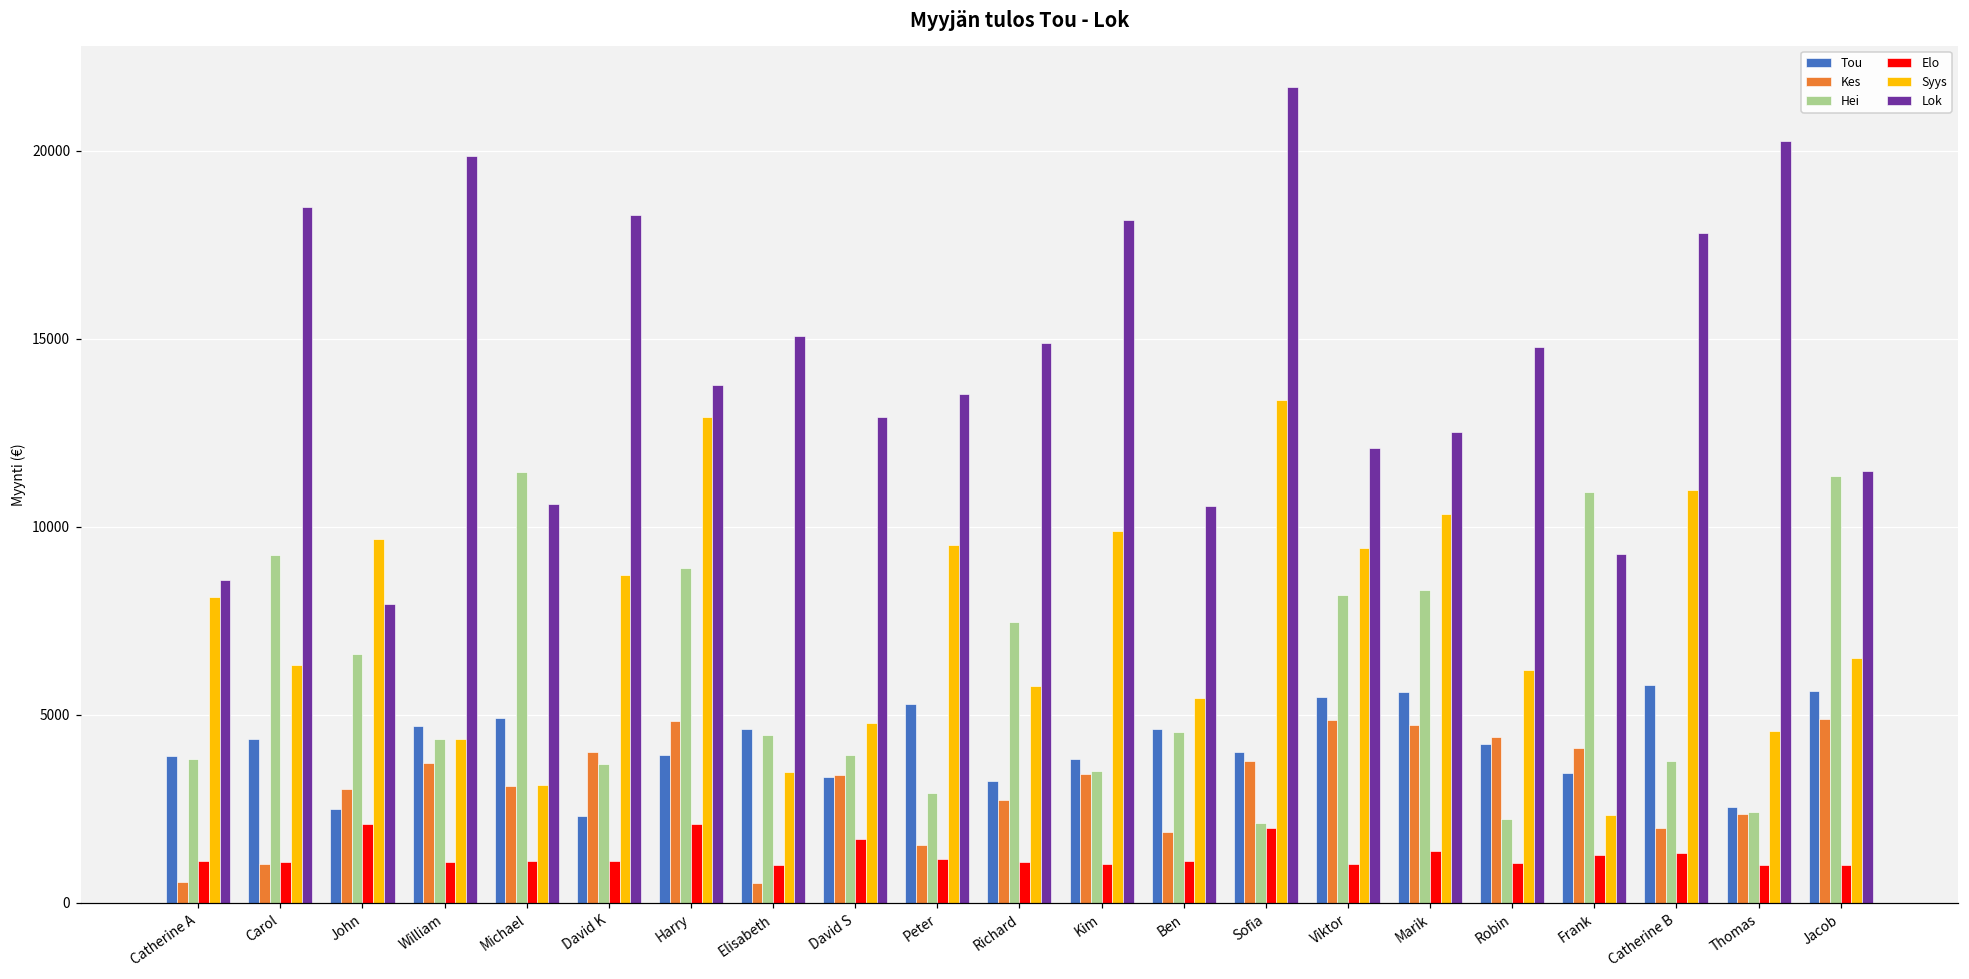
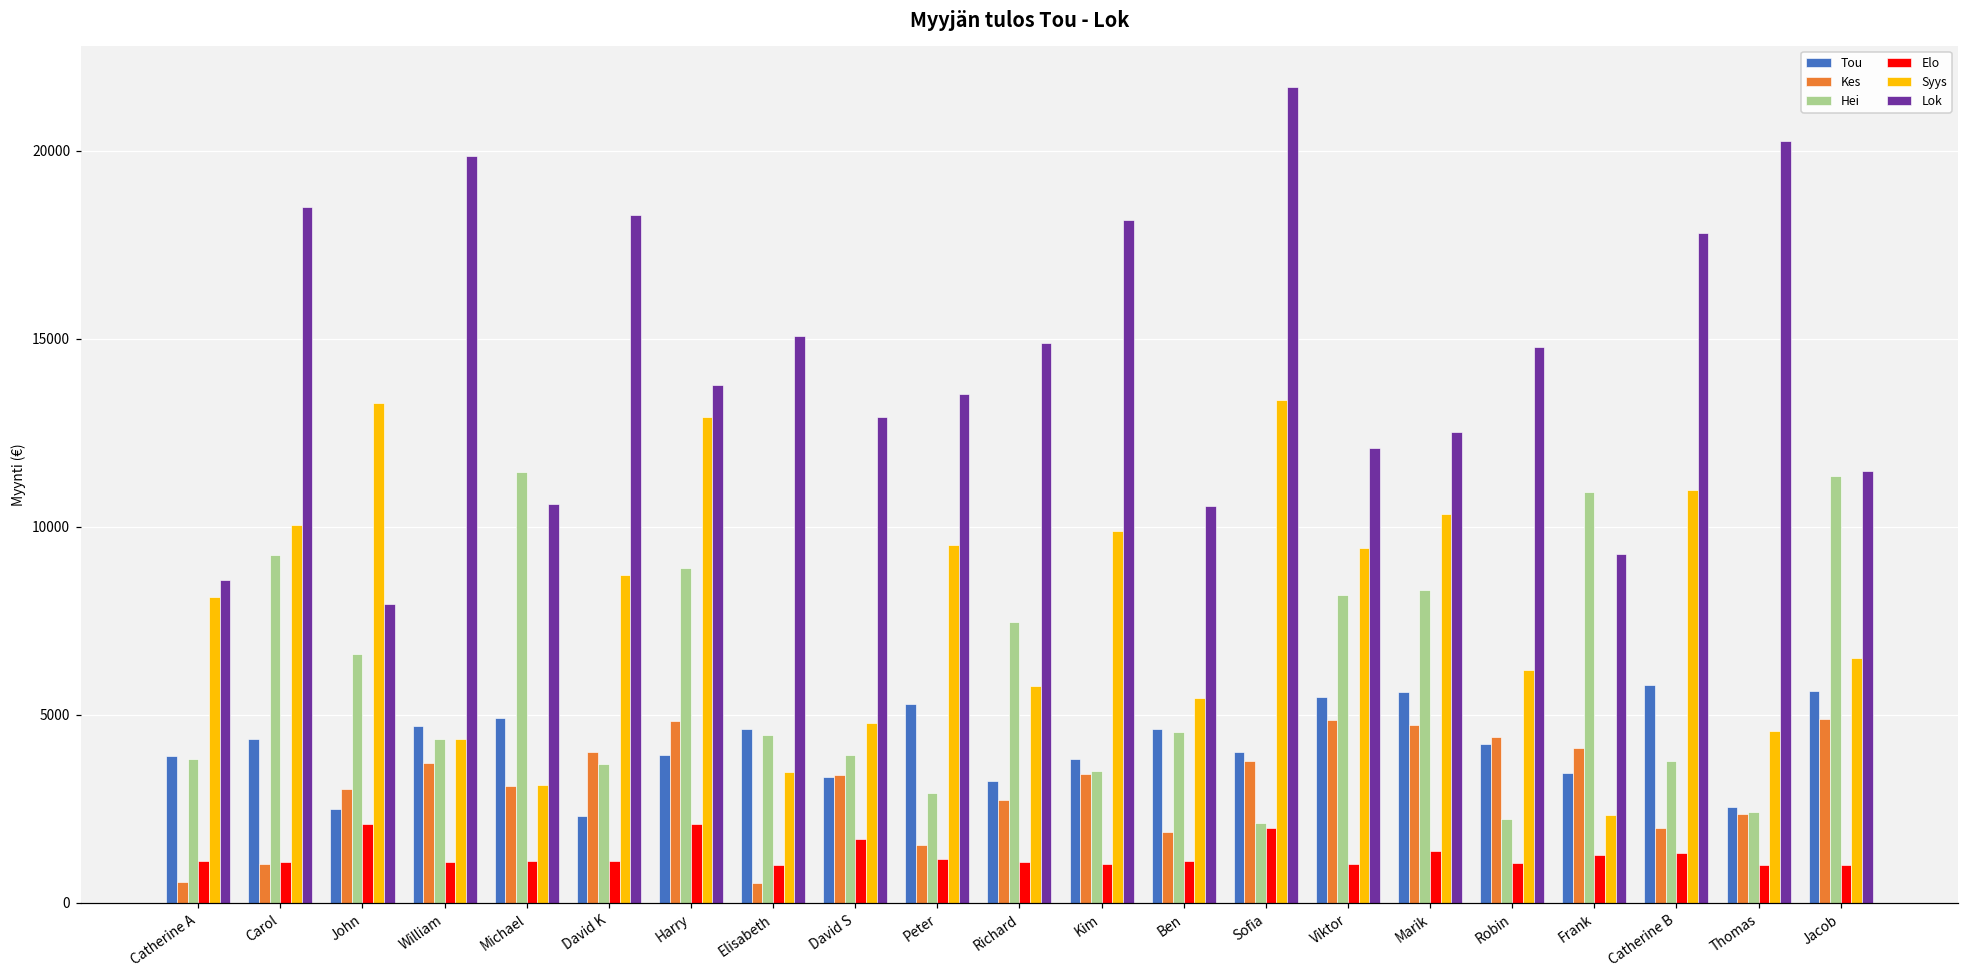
  {
    "Tou": {
      "Catherine A": 3900,
      "Carol": 4400,
      "John": 2500,
      "William": 4700,
      "Michael": 4900,
      "David K": 2300,
      "Harry": 3900,
      "Elisabeth": 4600,
      "David S": 3300,
      "Peter": 5300,
      "Richard": 3200,
      "Kim": 3800,
      "Ben": 4600,
      "Sofia": 4000,
      "Viktor": 5500,
      "Marik": 5600,
      "Robin": 4200,
      "Frank": 3500,
      "Catherine B": 5800,
      "Thomas": 2600,
      "Jacob": 5600
    },
    "Kes": {
      "Catherine A": 500,
      "Carol": 1000,
      "John": 3000,
      "William": 3700,
      "Michael": 3100,
      "David K": 4000,
      "Harry": 4800,
      "Elisabeth": 500,
      "David S": 3400,
      "Peter": 1500,
      "Richard": 2700,
      "Kim": 3400,
      "Ben": 1900,
      "Sofia": 3800,
      "Viktor": 4900,
      "Marik": 4700,
      "Robin": 4400,
      "Frank": 4100,
      "Catherine B": 2000,
      "Thomas": 2400,
      "Jacob": 4900
    },
    "Hei": {
      "Catherine A": 3800,
      "Carol": 9200,
      "John": 6600,
      "William": 4400,
      "Michael": 11500,
      "David K": 3700,
      "Harry": 8900,
      "Elisabeth": 4400,
      "David S": 3900,
      "Peter": 2900,
      "Richard": 7500,
      "Kim": 3500,
      "Ben": 4500,
      "Sofia": 2100,
      "Viktor": 8200,
      "Marik": 8300,
      "Robin": 2200,
      "Frank": 10900,
      "Catherine B": 3800,
      "Thomas": 2400,
      "Jacob": 11400
    },
    "Elo": {
      "Catherine A": 1100,
      "Carol": 1100,
      "John": 2100,
      "William": 1100,
      "Michael": 1100,
      "David K": 1100,
      "Harry": 2100,
      "Elisabeth": 1000,
      "David S": 1700,
      "Peter": 1200,
      "Richard": 1100,
      "Kim": 1000,
      "Ben": 1100,
      "Sofia": 2000,
      "Viktor": 1000,
      "Marik": 1400,
      "Robin": 1000,
      "Frank": 1300,
      "Catherine B": 1300,
      "Thomas": 1000,
      "Jacob": 1000
    },
    "Syys": {
      "Catherine A": 8100,
-     "Carol": 6300,
-     "John": 9700,
+     "Carol": 10100,
+     "John": 13300,
      "William": 4300,
      "Michael": 3100,
      "David K": 8700,
      "Harry": 12900,
      "Elisabeth": 3500,
      "David S": 4800,
      "Peter": 9500,
      "Richard": 5800,
      "Kim": 9900,
      "Ben": 5400,
      "Sofia": 13400,
      "Viktor": 9400,
      "Marik": 10300,
      "Robin": 6200,
      "Frank": 2300,
      "Catherine B": 11000,
      "Thomas": 4600,
      "Jacob": 6500
    },
    "Lok": {
      "Catherine A": 8600,
      "Carol": 18500,
      "John": 7900,
      "William": 19900,
      "Michael": 10600,
      "David K": 18300,
      "Harry": 13800,
      "Elisabeth": 15100,
      "David S": 12900,
      "Peter": 13500,
      "Richard": 14900,
      "Kim": 18200,
      "Ben": 10600,
      "Sofia": 21700,
      "Viktor": 12100,
      "Marik": 12500,
      "Robin": 14800,
      "Frank": 9300,
      "Catherine B": 17800,
      "Thomas": 20300,
      "Jacob": 11500
    }
  }
